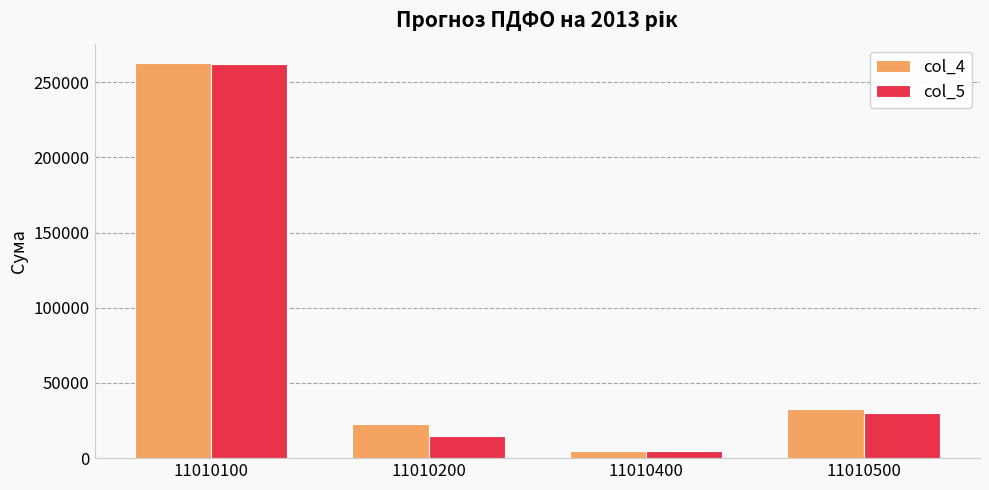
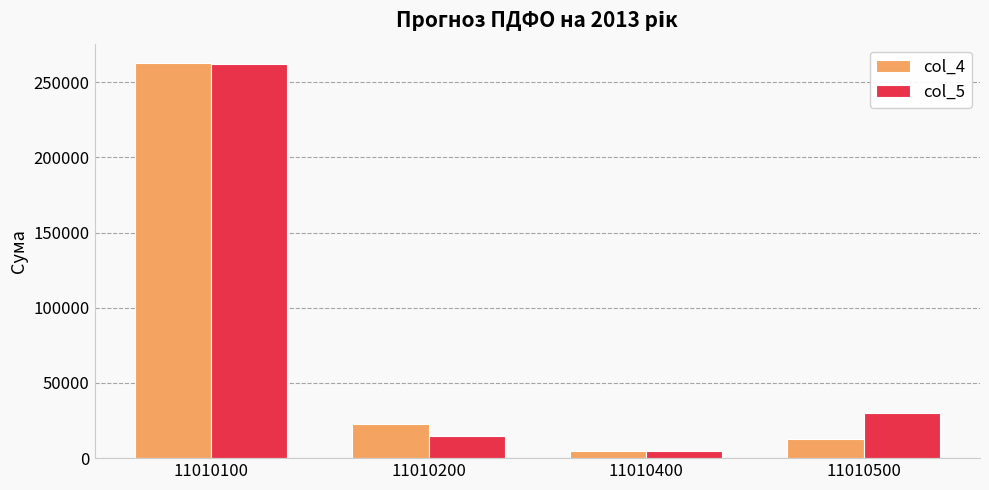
  {
    "col_4": {
      "11010100": 262000,
      "11010200": 22000,
      "11010400": 5000,
-     "11010500": 33000
+     "11010500": 13000
    },
    "col_5": {
      "11010100": 262000,
      "11010200": 15000,
      "11010400": 5000,
      "11010500": 30000
    }
  }
